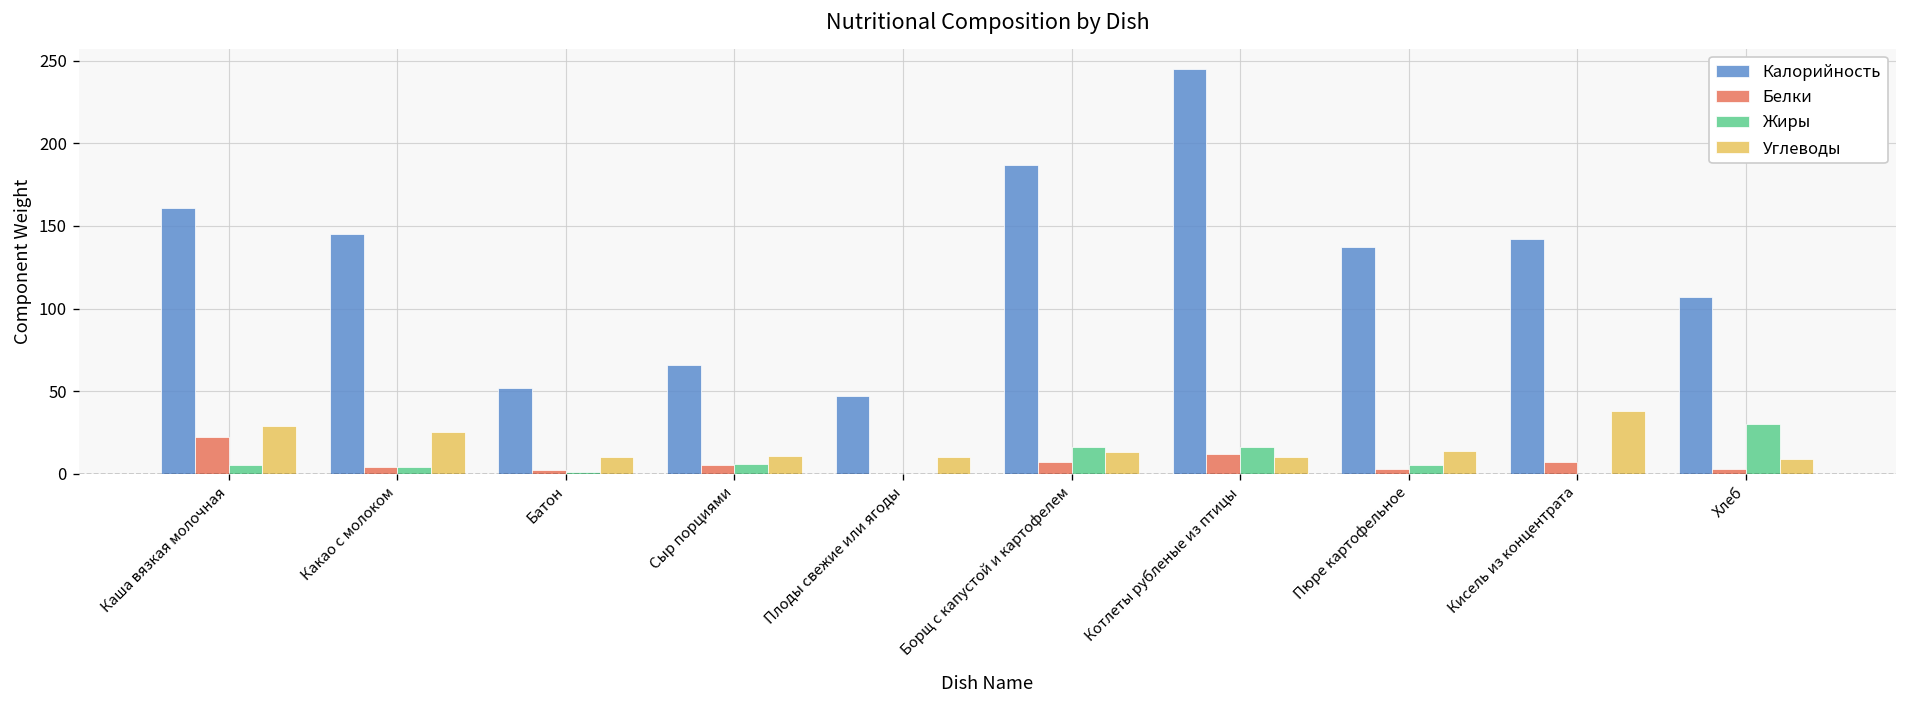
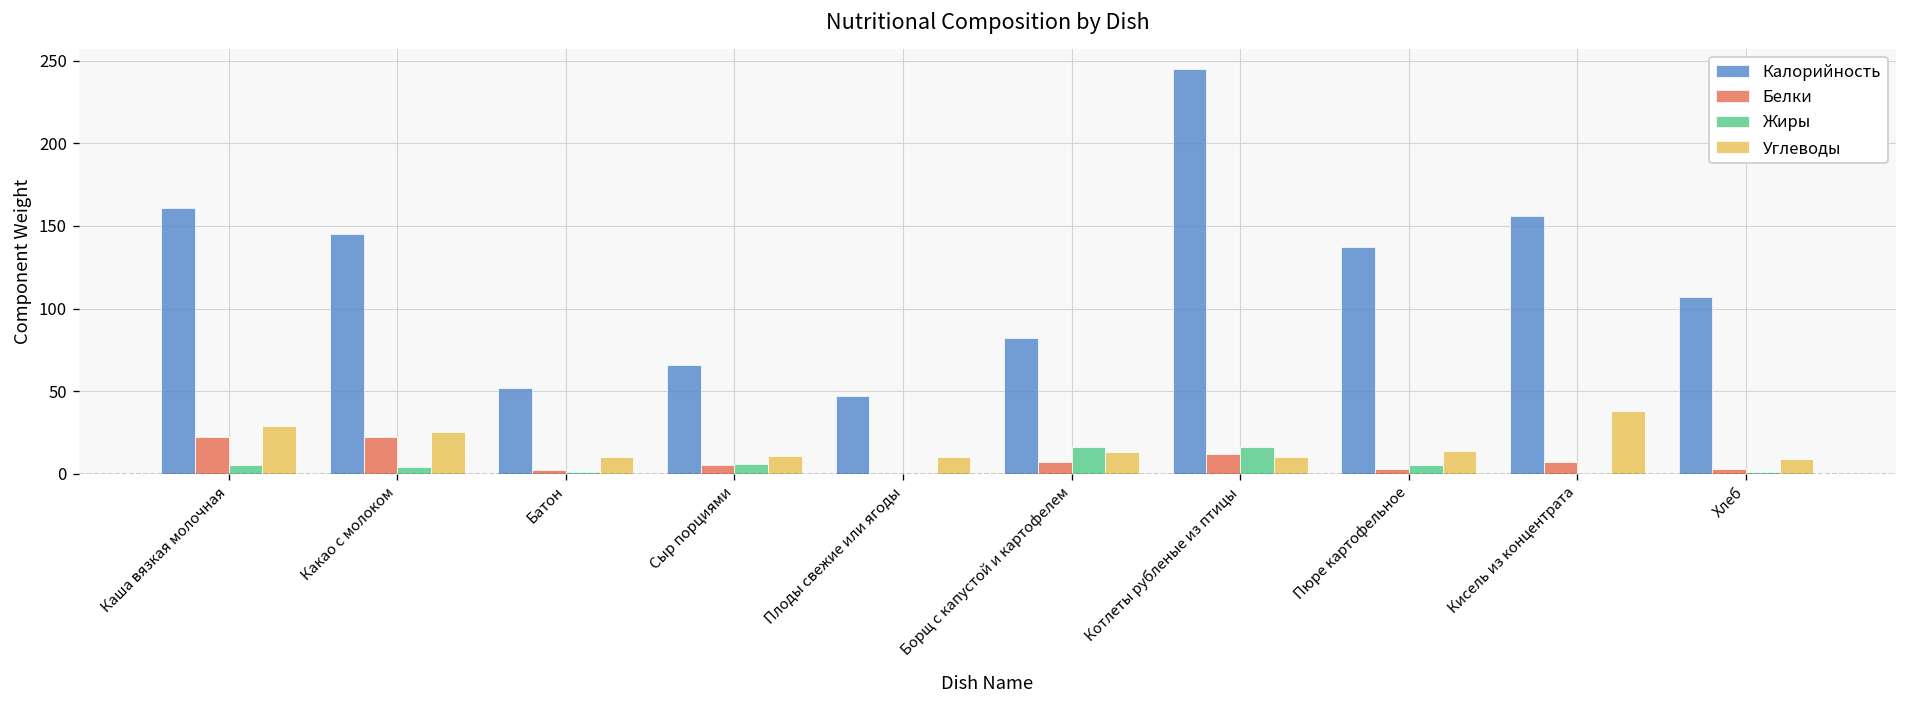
  {
    "Калорийность": {
      "Каша вязкая молочная": 161,
      "Какао с молоком": 145,
      "Батон": 52,
      "Сыр порциями": 66,
      "Плоды свежие или ягоды": 47,
-     "Борщ с капустой и картофелем": 187,
+     "Борщ с капустой и картофелем": 82,
      "Котлеты рубленые из птицы": 245,
      "Пюре картофельное": 137,
-     "Кисель из концентрата": 142,
+     "Кисель из концентрата": 156,
      "Хлеб": 107
    },
    "Белки": {
      "Каша вязкая молочная": 22,
-     "Какао с молоком": 4,
+     "Какао с молоком": 22,
      "Батон": 2,
      "Сыр порциями": 5,
      "Плоды свежие или ягоды": 0,
      "Борщ с капустой и картофелем": 7,
      "Котлеты рубленые из птицы": 12,
      "Пюре картофельное": 3,
      "Кисель из концентрата": 7,
      "Хлеб": 3
    },
    "Жиры": {
      "Каша вязкая молочная": 5,
      "Какао с молоком": 4,
      "Сыр порциями": 6,
      "Плоды свежие или ягоды": 0,
      "Борщ с капустой и картофелем": 16,
      "Котлеты рубленые из птицы": 16,
      "Пюре картофельное": 5,
      "Кисель из концентрата": 0,
-     "Хлеб": 30
+     "Хлеб": 1
    },
    "Углеводы": {
      "Каша вязкая молочная": 29,
      "Какао с молоком": 25,
      "Батон": 10,
      "Сыр порциями": 11,
      "Плоды свежие или ягоды": 10,
      "Борщ с капустой и картофелем": 13,
      "Котлеты рубленые из птицы": 10,
      "Пюре картофельное": 14,
      "Кисель из концентрата": 38,
      "Хлеб": 9
    }
  }
